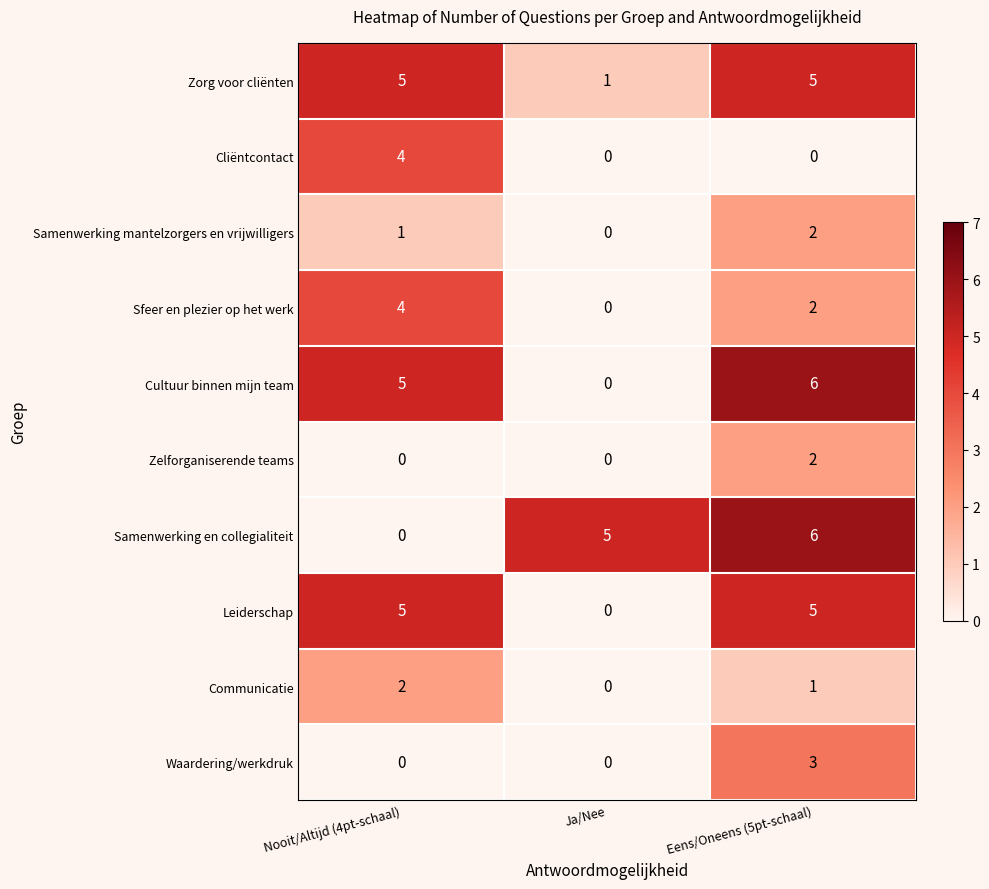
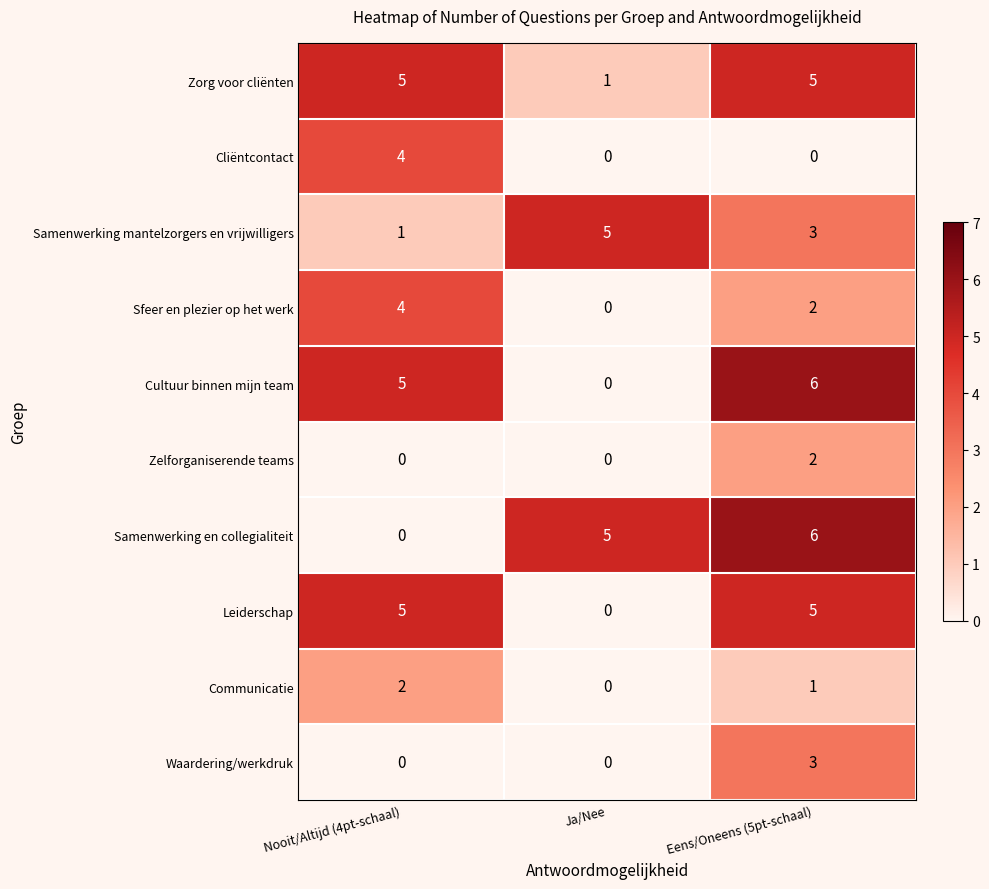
  {
    "Zorg voor cliënten": {
      "Nooit/Altijd (4pt-schaal)": 5,
      "Ja/Nee": 1,
      "Eens/Oneens (5pt-schaal)": 5
    },
    "Cliëntcontact": {
      "Nooit/Altijd (4pt-schaal)": 4,
      "Ja/Nee": 0,
      "Eens/Oneens (5pt-schaal)": 0
    },
    "Samenwerking mantelzorgers en vrijwilligers": {
      "Nooit/Altijd (4pt-schaal)": 1,
-     "Ja/Nee": 0,
-     "Eens/Oneens (5pt-schaal)": 2
+     "Ja/Nee": 5,
+     "Eens/Oneens (5pt-schaal)": 3
    },
    "Sfeer en plezier op het werk": {
      "Nooit/Altijd (4pt-schaal)": 4,
      "Ja/Nee": 0,
      "Eens/Oneens (5pt-schaal)": 2
    },
    "Cultuur binnen mijn team": {
      "Nooit/Altijd (4pt-schaal)": 5,
      "Ja/Nee": 0,
      "Eens/Oneens (5pt-schaal)": 6
    },
    "Zelforganiserende teams": {
      "Nooit/Altijd (4pt-schaal)": 0,
      "Ja/Nee": 0,
      "Eens/Oneens (5pt-schaal)": 2
    },
    "Samenwerking en collegialiteit": {
      "Nooit/Altijd (4pt-schaal)": 0,
      "Ja/Nee": 5,
      "Eens/Oneens (5pt-schaal)": 6
    },
    "Leiderschap": {
      "Nooit/Altijd (4pt-schaal)": 5,
      "Ja/Nee": 0,
      "Eens/Oneens (5pt-schaal)": 5
    },
    "Communicatie": {
      "Nooit/Altijd (4pt-schaal)": 2,
      "Ja/Nee": 0,
      "Eens/Oneens (5pt-schaal)": 1
    },
    "Waardering/werkdruk": {
      "Nooit/Altijd (4pt-schaal)": 0,
      "Ja/Nee": 0,
      "Eens/Oneens (5pt-schaal)": 3
    }
  }
